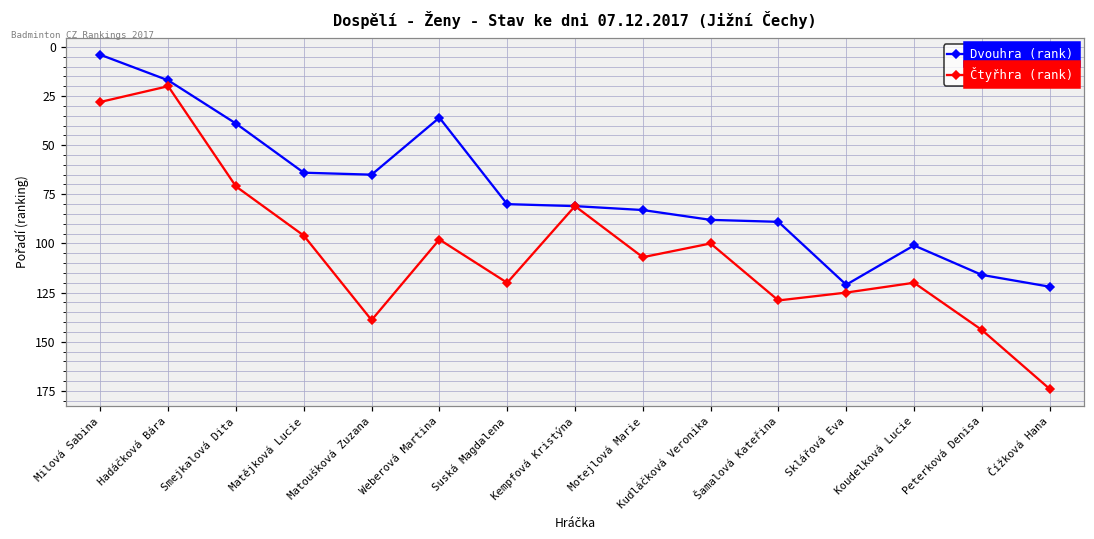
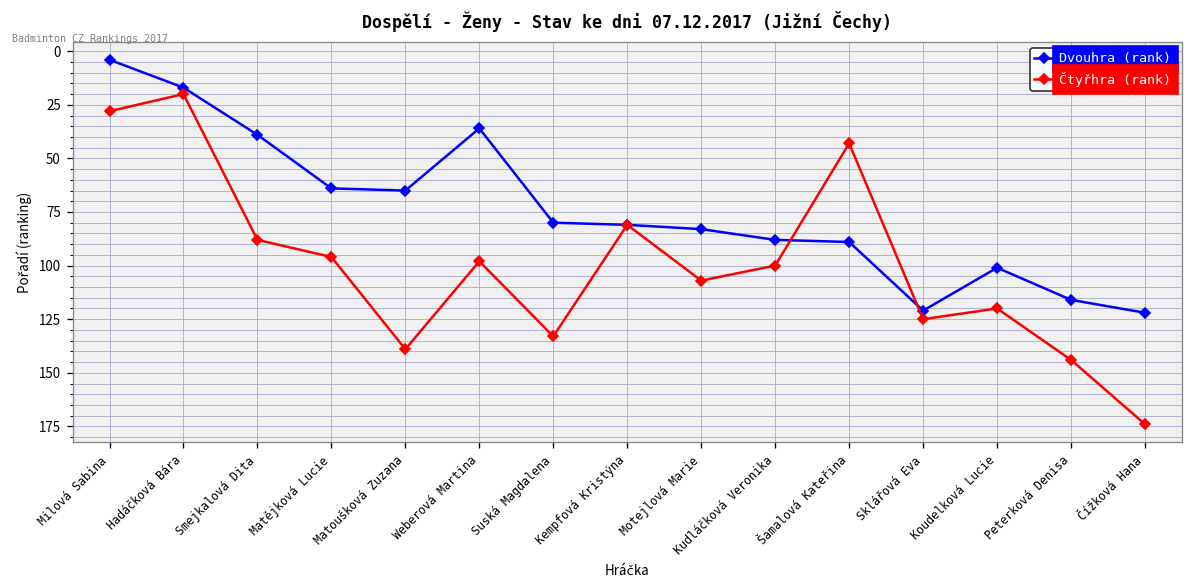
  {
    "Dvouhra (rank)": {
      "Milová Sabina": 4,
      "Hadáčková Bára": 17,
      "Smejkalová Dita": 39,
      "Matějková Lucie": 64,
      "Matoušková Zuzana": 65,
      "Weberová Martina": 36,
      "Suská Magdalena": 80,
      "Motejlová Marie": 83,
      "Kudláčková Veronika": 88,
      "Šamalová Kateřina": 89,
      "Sklářová Eva": 121,
      "Koudelková Lucie": 101,
      "Peterková Denisa": 116,
      "Čížková Hana": 122
    },
    "Čtyřhra (rank)": {
      "Milová Sabina": 28,
      "Hadáčková Bára": 20,
-     "Smejkalová Dita": 71,
+     "Smejkalová Dita": 88,
      "Matějková Lucie": 96,
      "Matoušková Zuzana": 139,
      "Weberová Martina": 98,
-     "Suská Magdalena": 120,
+     "Suská Magdalena": 133,
      "Motejlová Marie": 107,
      "Kudláčková Veronika": 100,
-     "Šamalová Kateřina": 129,
+     "Šamalová Kateřina": 43,
      "Sklářová Eva": 125,
      "Koudelková Lucie": 120,
      "Peterková Denisa": 144,
      "Čížková Hana": 174
    }
  }
